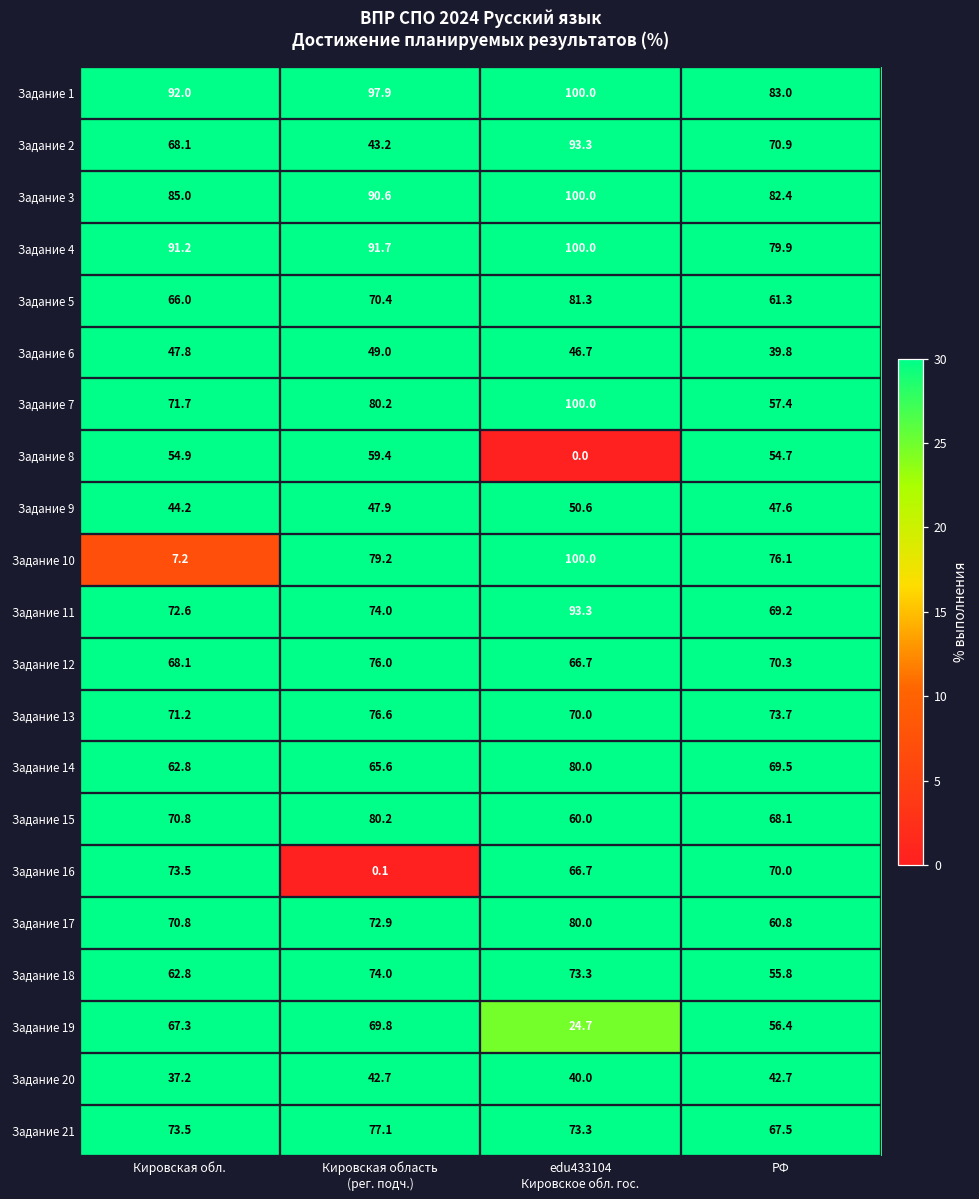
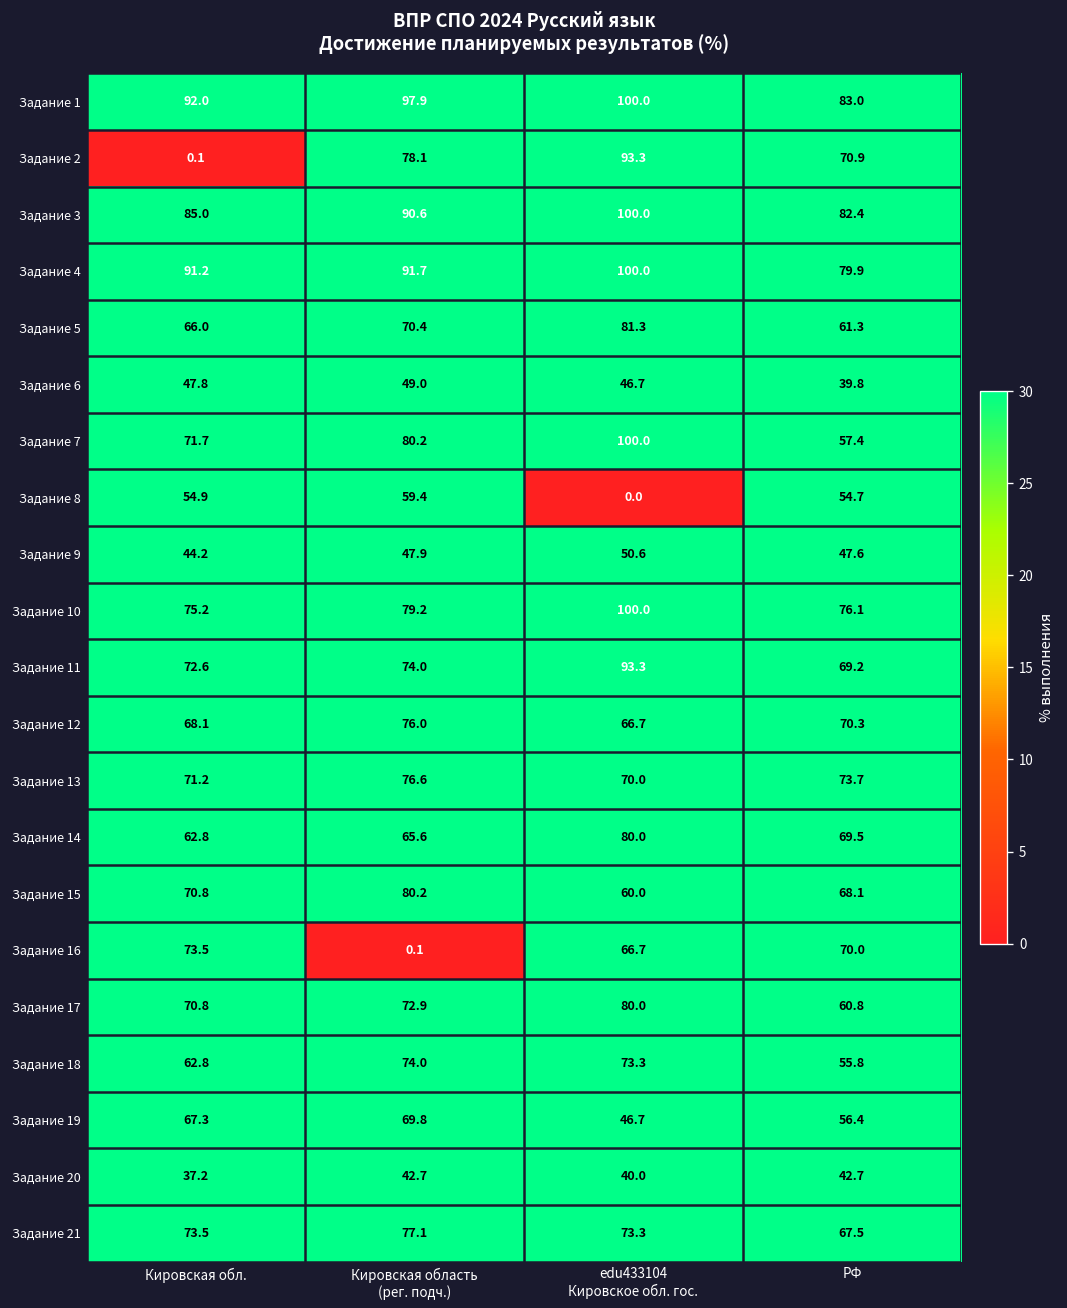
  {
    "Задание 1": {
      "Кировская обл.": 92.0,
      "Кировская область (рег. подч.)": 97.9,
      "edu433104 Кировское обл. гос.": 100.0,
      "РФ": 83.0
    },
    "Задание 2": {
-     "Кировская обл.": 68.1,
-     "Кировская область (рег. подч.)": 43.2,
+     "Кировская обл.": 0.1,
+     "Кировская область (рег. подч.)": 78.1,
      "edu433104 Кировское обл. гос.": 93.3,
      "РФ": 70.9
    },
    "Задание 3": {
      "Кировская обл.": 85.0,
      "Кировская область (рег. подч.)": 90.6,
      "edu433104 Кировское обл. гос.": 100.0,
      "РФ": 82.4
    },
    "Задание 4": {
      "Кировская обл.": 91.2,
      "Кировская область (рег. подч.)": 91.7,
      "edu433104 Кировское обл. гос.": 100.0,
      "РФ": 79.9
    },
    "Задание 5": {
      "Кировская обл.": 66.0,
      "Кировская область (рег. подч.)": 70.4,
      "edu433104 Кировское обл. гос.": 81.3,
      "РФ": 61.3
    },
    "Задание 6": {
      "Кировская обл.": 47.8,
      "Кировская область (рег. подч.)": 49.0,
      "edu433104 Кировское обл. гос.": 46.7,
      "РФ": 39.8
    },
    "Задание 7": {
      "Кировская обл.": 71.7,
      "Кировская область (рег. подч.)": 80.2,
      "edu433104 Кировское обл. гос.": 100.0,
      "РФ": 57.4
    },
    "Задание 8": {
      "Кировская обл.": 54.9,
      "Кировская область (рег. подч.)": 59.4,
      "edu433104 Кировское обл. гос.": 0.0,
      "РФ": 54.7
    },
    "Задание 9": {
      "Кировская обл.": 44.2,
      "Кировская область (рег. подч.)": 47.9,
      "edu433104 Кировское обл. гос.": 50.6,
      "РФ": 47.6
    },
    "Задание 10": {
-     "Кировская обл.": 7.2,
+     "Кировская обл.": 75.2,
      "Кировская область (рег. подч.)": 79.2,
      "edu433104 Кировское обл. гос.": 100.0,
      "РФ": 76.1
    },
    "Задание 11": {
      "Кировская обл.": 72.6,
      "Кировская область (рег. подч.)": 74.0,
      "edu433104 Кировское обл. гос.": 93.3,
      "РФ": 69.2
    },
    "Задание 12": {
      "Кировская обл.": 68.1,
      "Кировская область (рег. подч.)": 76.0,
      "edu433104 Кировское обл. гос.": 66.7,
      "РФ": 70.3
    },
    "Задание 13": {
      "Кировская обл.": 71.2,
      "Кировская область (рег. подч.)": 76.6,
      "edu433104 Кировское обл. гос.": 70.0,
      "РФ": 73.7
    },
    "Задание 14": {
      "Кировская обл.": 62.8,
      "Кировская область (рег. подч.)": 65.6,
      "edu433104 Кировское обл. гос.": 80.0,
      "РФ": 69.5
    },
    "Задание 15": {
      "Кировская обл.": 70.8,
      "Кировская область (рег. подч.)": 80.2,
      "edu433104 Кировское обл. гос.": 60.0,
      "РФ": 68.1
    },
    "Задание 16": {
      "Кировская обл.": 73.5,
      "Кировская область (рег. подч.)": 0.1,
      "edu433104 Кировское обл. гос.": 66.7,
      "РФ": 70.0
    },
    "Задание 17": {
      "Кировская обл.": 70.8,
      "Кировская область (рег. подч.)": 72.9,
      "edu433104 Кировское обл. гос.": 80.0,
      "РФ": 60.8
    },
    "Задание 18": {
      "Кировская обл.": 62.8,
      "Кировская область (рег. подч.)": 74.0,
      "edu433104 Кировское обл. гос.": 73.3,
      "РФ": 55.8
    },
    "Задание 19": {
      "Кировская обл.": 67.3,
      "Кировская область (рег. подч.)": 69.8,
-     "edu433104 Кировское обл. гос.": 24.7,
+     "edu433104 Кировское обл. гос.": 46.7,
      "РФ": 56.4
    },
    "Задание 20": {
      "Кировская обл.": 37.2,
      "Кировская область (рег. подч.)": 42.7,
      "edu433104 Кировское обл. гос.": 40.0,
      "РФ": 42.7
    },
    "Задание 21": {
      "Кировская обл.": 73.5,
      "Кировская область (рег. подч.)": 77.1,
      "edu433104 Кировское обл. гос.": 73.3,
      "РФ": 67.5
    }
  }
